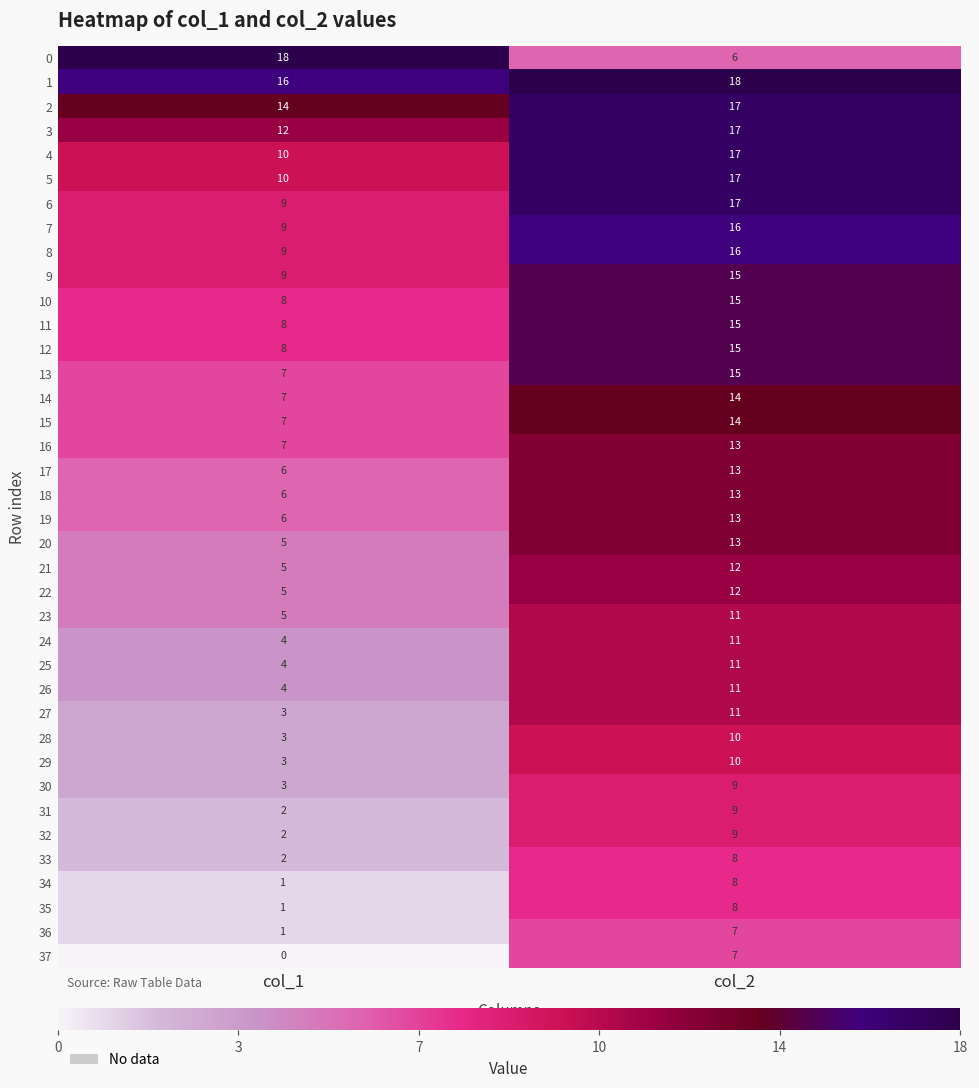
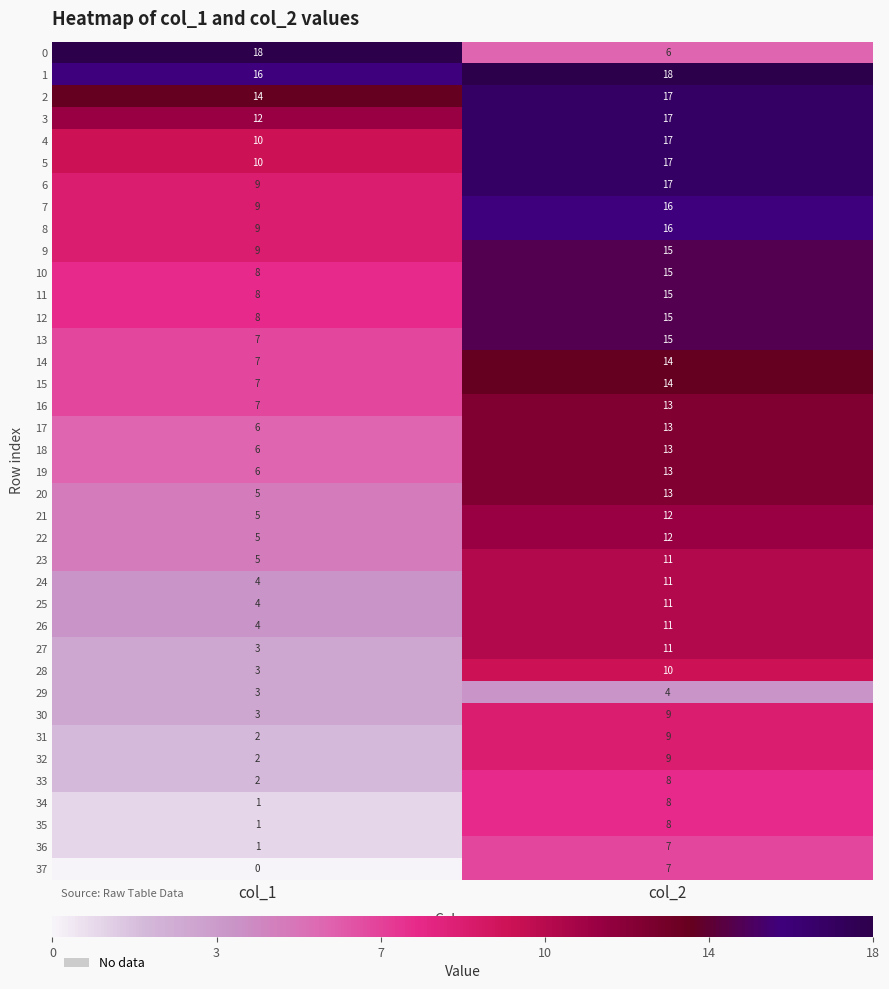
  {
    "0": {
      "col_1": 18,
      "col_2": 6
    },
    "1": {
      "col_1": 16,
      "col_2": 18
    },
    "2": {
      "col_1": 14,
      "col_2": 17
    },
    "3": {
      "col_1": 12,
      "col_2": 17
    },
    "4": {
      "col_1": 10,
      "col_2": 17
    },
    "5": {
      "col_1": 10,
      "col_2": 17
    },
    "6": {
      "col_1": 9,
      "col_2": 17
    },
    "7": {
      "col_1": 9,
      "col_2": 16
    },
    "8": {
      "col_1": 9,
      "col_2": 16
    },
    "9": {
      "col_1": 9,
      "col_2": 15
    },
    "10": {
      "col_1": 8,
      "col_2": 15
    },
    "11": {
      "col_1": 8,
      "col_2": 15
    },
    "12": {
      "col_1": 8,
      "col_2": 15
    },
    "13": {
      "col_1": 7,
      "col_2": 15
    },
    "14": {
      "col_1": 7,
      "col_2": 14
    },
    "15": {
      "col_1": 7,
      "col_2": 14
    },
    "16": {
      "col_1": 7,
      "col_2": 13
    },
    "17": {
      "col_1": 6,
      "col_2": 13
    },
    "18": {
      "col_1": 6,
      "col_2": 13
    },
    "19": {
      "col_1": 6,
      "col_2": 13
    },
    "20": {
      "col_1": 5,
      "col_2": 13
    },
    "21": {
      "col_1": 5,
      "col_2": 12
    },
    "22": {
      "col_1": 5,
      "col_2": 12
    },
    "23": {
      "col_1": 5,
      "col_2": 11
    },
    "24": {
      "col_1": 4,
      "col_2": 11
    },
    "25": {
      "col_1": 4,
      "col_2": 11
    },
    "26": {
      "col_1": 4,
      "col_2": 11
    },
    "27": {
      "col_1": 3,
      "col_2": 11
    },
    "28": {
      "col_1": 3,
      "col_2": 10
    },
    "29": {
      "col_1": 3,
-     "col_2": 10
+     "col_2": 4
    },
    "30": {
      "col_1": 3,
      "col_2": 9
    },
    "31": {
      "col_1": 2,
      "col_2": 9
    },
    "32": {
      "col_1": 2,
      "col_2": 9
    },
    "33": {
      "col_1": 2,
      "col_2": 8
    },
    "34": {
      "col_1": 1,
      "col_2": 8
    },
    "35": {
      "col_1": 1,
      "col_2": 8
    },
    "36": {
      "col_1": 1,
      "col_2": 7
    },
    "37": {
      "col_1": 0,
      "col_2": 7
    }
  }
